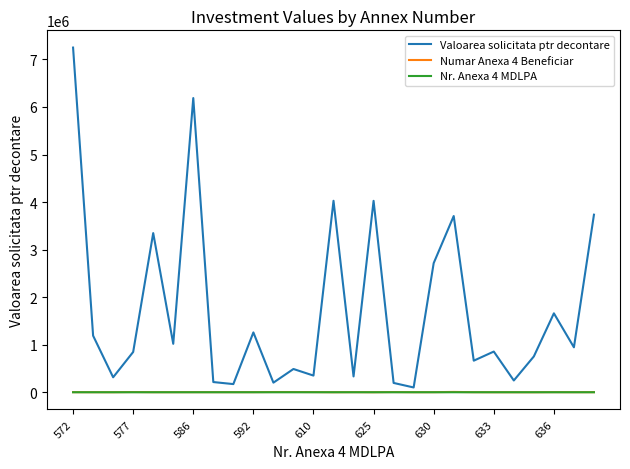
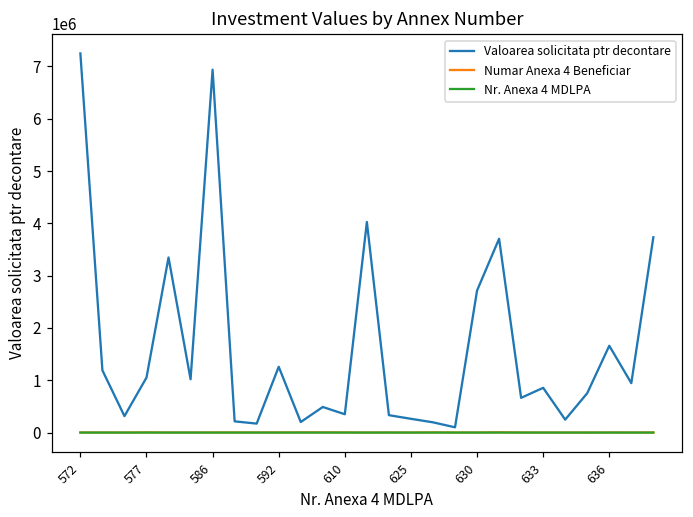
  {
    "Valoarea solicitata ptr decontare": {
      "572": 7200000,
-     "577": 800000,
-     "586": 6200000,
+     "577": 1100000,
+     "586": 6900000,
      "592": 1300000,
      "610": 400000,
-     "625": 4000000,
+     "625": 300000,
      "630": 2700000,
      "633": 900000,
      "636": 1700000
    },
    "Nr. Anexa 4 MDLPA": {
      "572": 0,
      "577": 0,
      "586": 0,
      "592": 0,
      "610": 0,
      "625": 0,
      "630": 0,
      "633": 0,
      "636": 0
    }
  }
